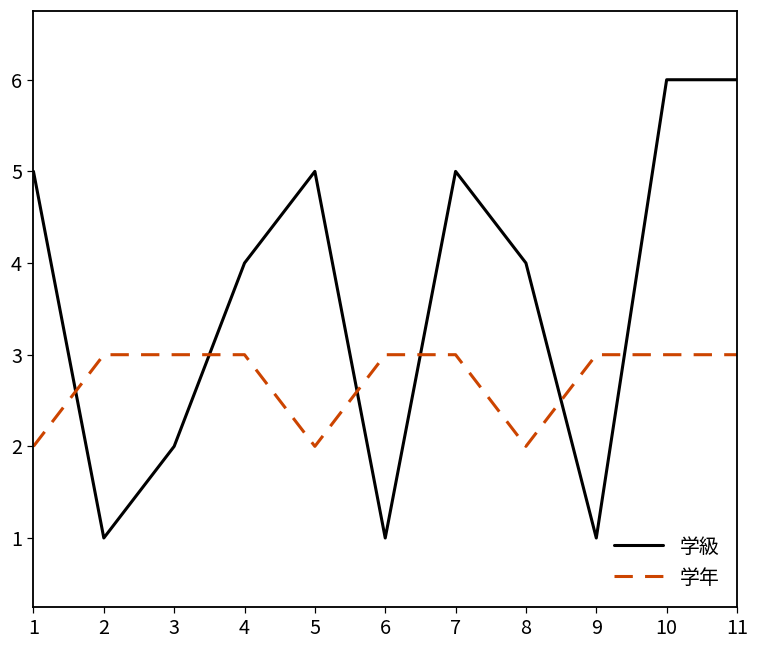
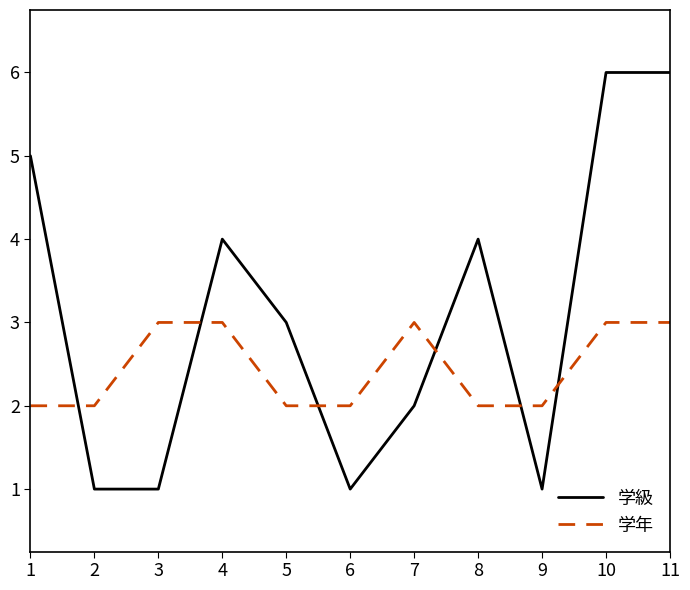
  {
    "学級": {
      "1": 5,
      "2": 1,
-     "3": 2,
+     "3": 1,
      "4": 4,
-     "5": 5,
+     "5": 3,
      "6": 1,
-     "7": 5,
+     "7": 2,
      "8": 4,
      "9": 1,
      "10": 6,
      "11": 6
    },
    "学年": {
      "1": 2,
-     "2": 3,
+     "2": 2,
      "3": 3,
      "4": 3,
      "5": 2,
-     "6": 3,
+     "6": 2,
      "7": 3,
      "8": 2,
-     "9": 3,
+     "9": 2,
      "10": 3,
      "11": 3
    }
  }
